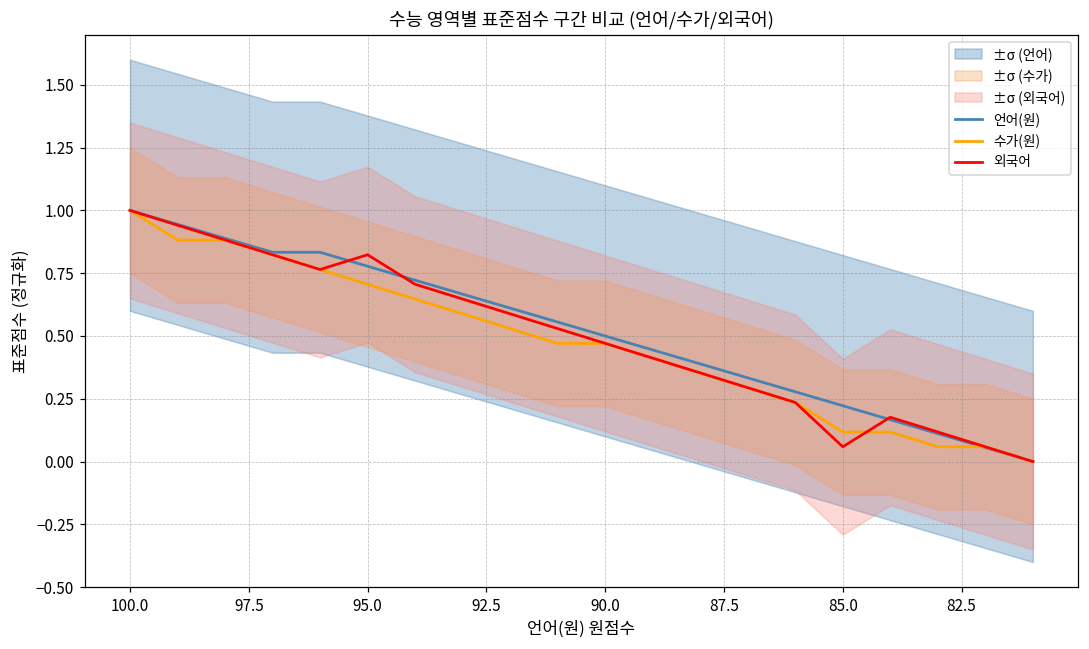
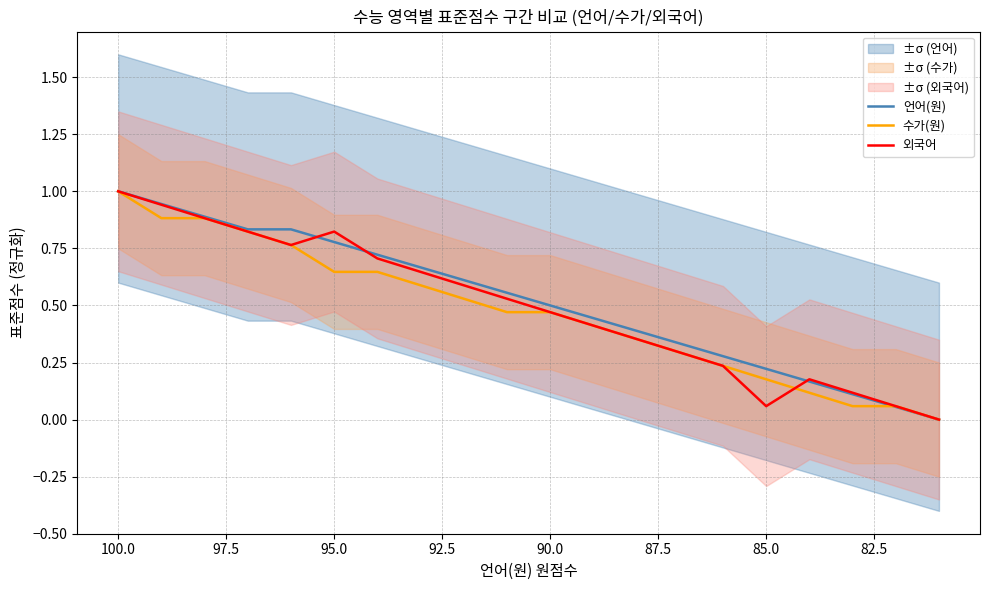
  {
    "수가(원)": {
-     "95.0": 0.71,
-     "85.0": 0.12
+     "95.0": 0.65,
+     "85.0": 0.18
    },
    "외국어": {
      "95.0": 0.82,
      "85.0": 0.06
    }
  }
